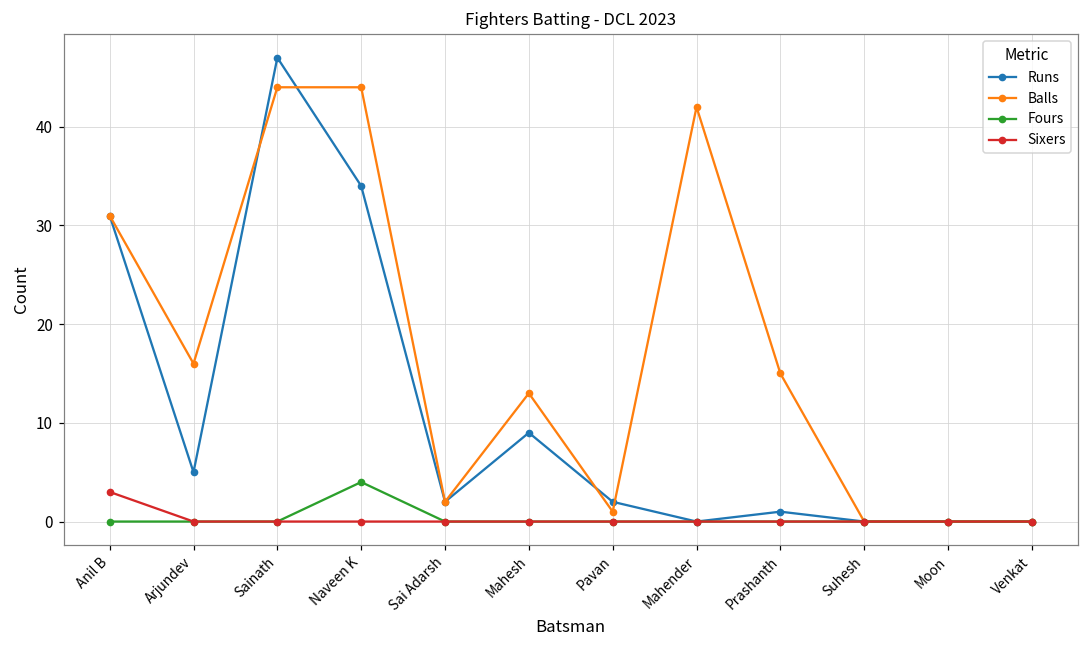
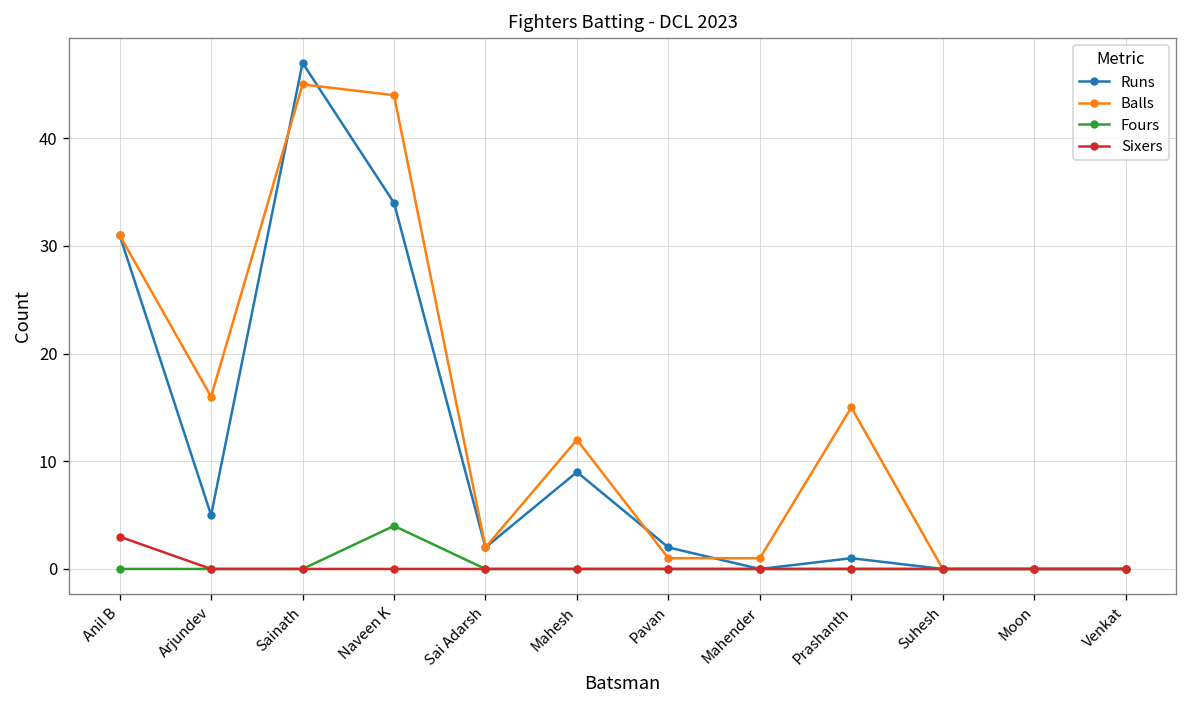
  {
    "Runs": {
      "Arjundev": 5,
      "Sainath": 47,
      "Naveen K": 34,
      "Mahesh": 9,
      "Pavan": 2,
      "Prashanth": 1
    },
    "Balls": {
      "Arjundev": 16,
-     "Sainath": 44,
+     "Sainath": 45,
      "Naveen K": 44,
-     "Mahesh": 13,
+     "Mahesh": 12,
      "Pavan": 1,
-     "Mahender": 42,
+     "Mahender": 1,
      "Prashanth": 15
    },
    "Fours": {
      "Anil B": 0,
      "Naveen K": 4
    },
    "Sixers": {
      "Anil B": 3,
      "Naveen K": 0
    }
  }
